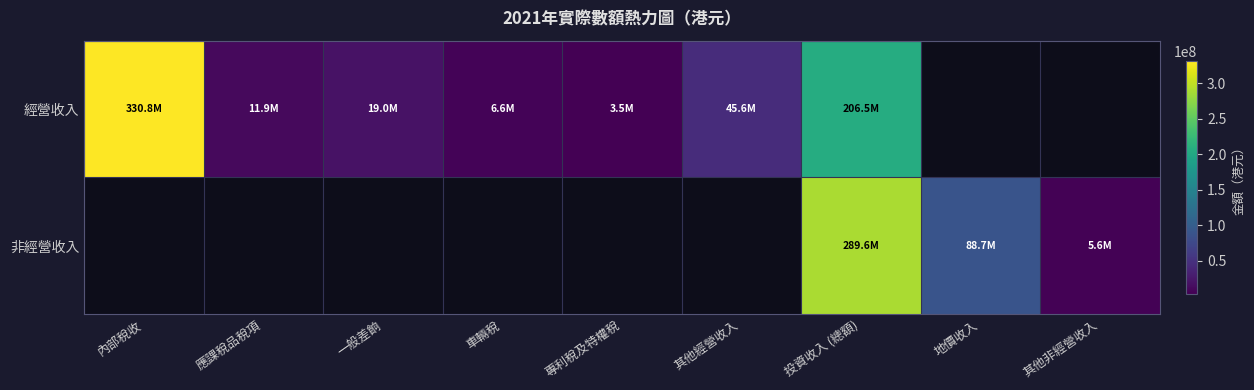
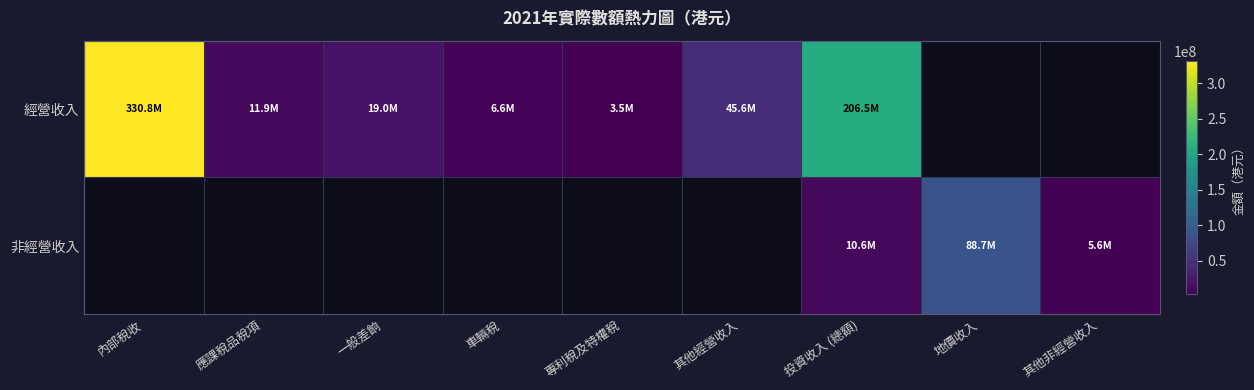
  {
    "經營收入": {
      "內部稅收": "330.8M",
      "應課稅品稅項": "11.9M",
      "一般差餉": "19.0M",
      "車輛稅": "6.6M",
      "專利稅及特權稅": "3.5M",
      "其他經營收入": "45.6M",
      "投資收入 (總額)": "206.5M"
    },
    "非經營收入": {
-     "投資收入 (總額)": "289.6M",
+     "投資收入 (總額)": "10.6M",
      "地價收入": "88.7M",
      "其他非經營收入": "5.6M"
    }
  }
